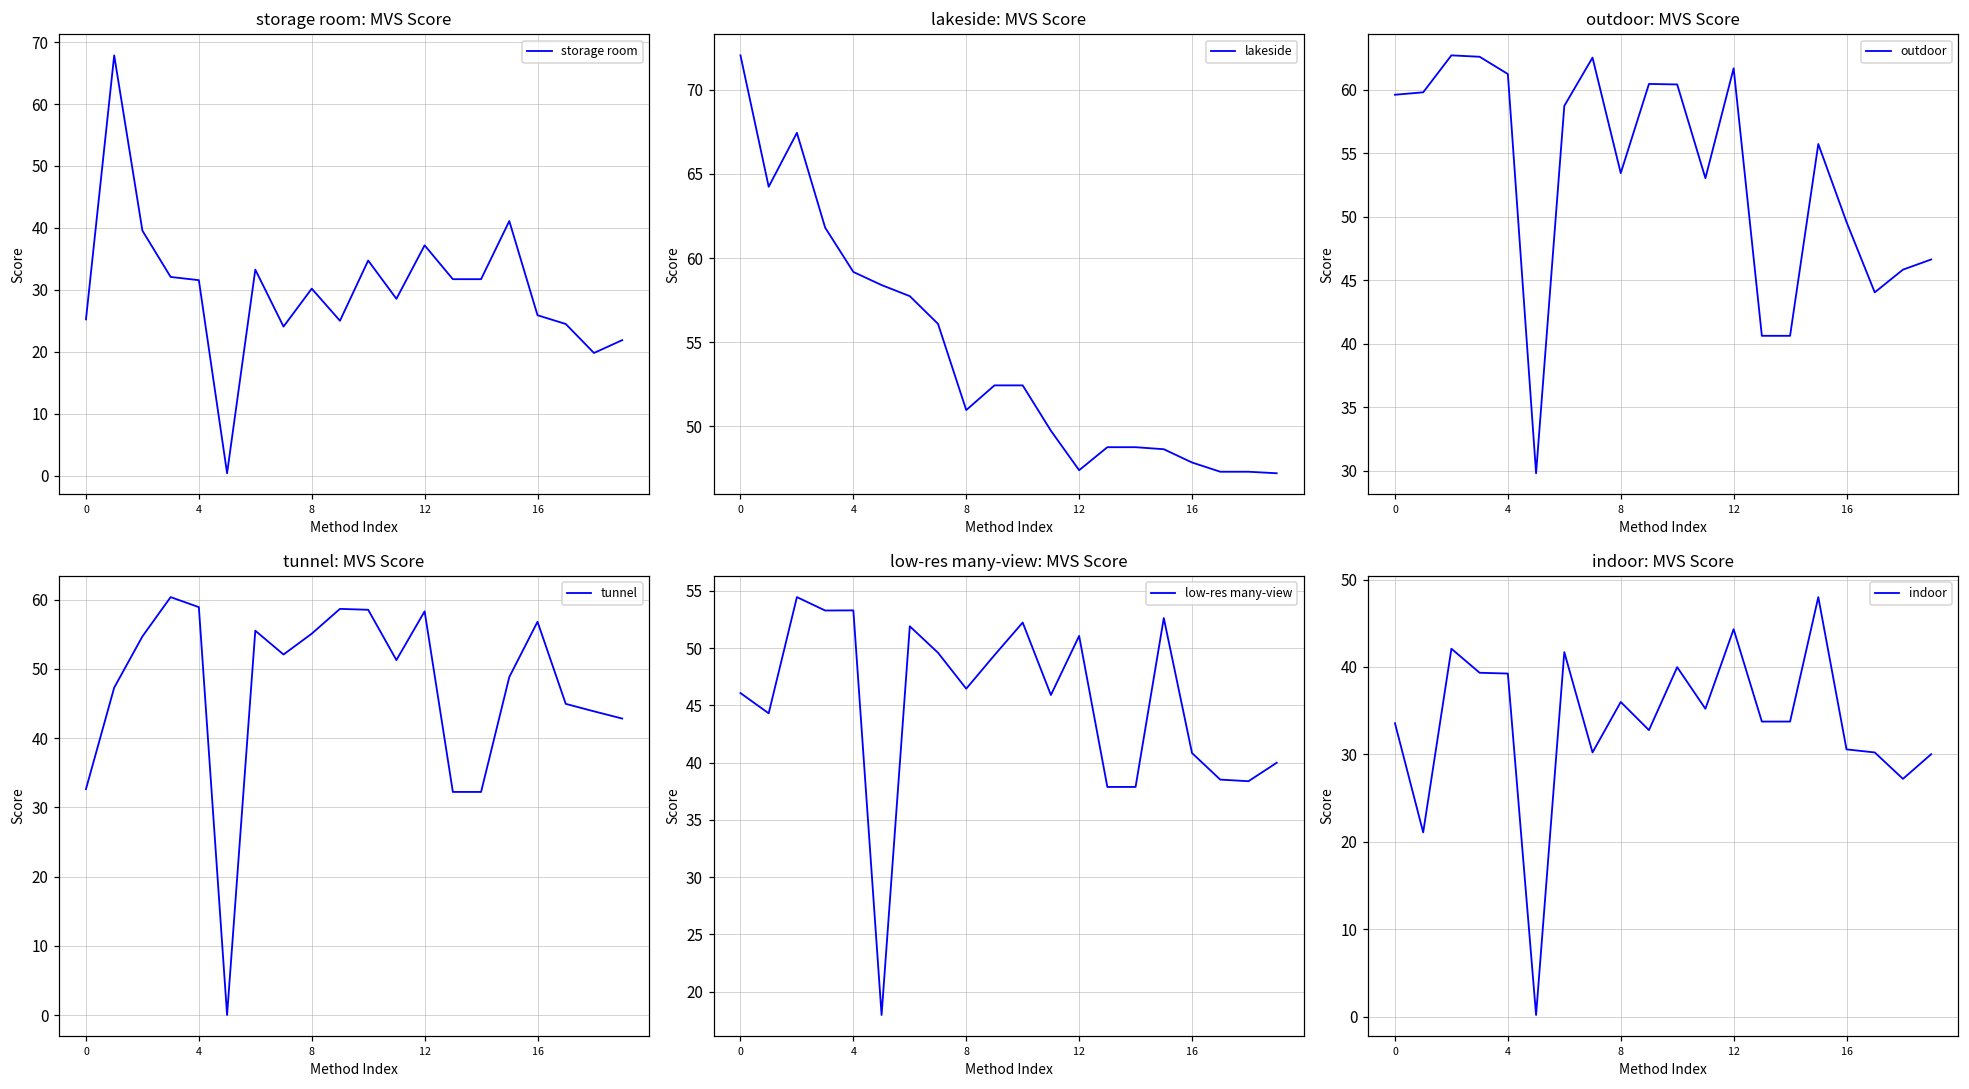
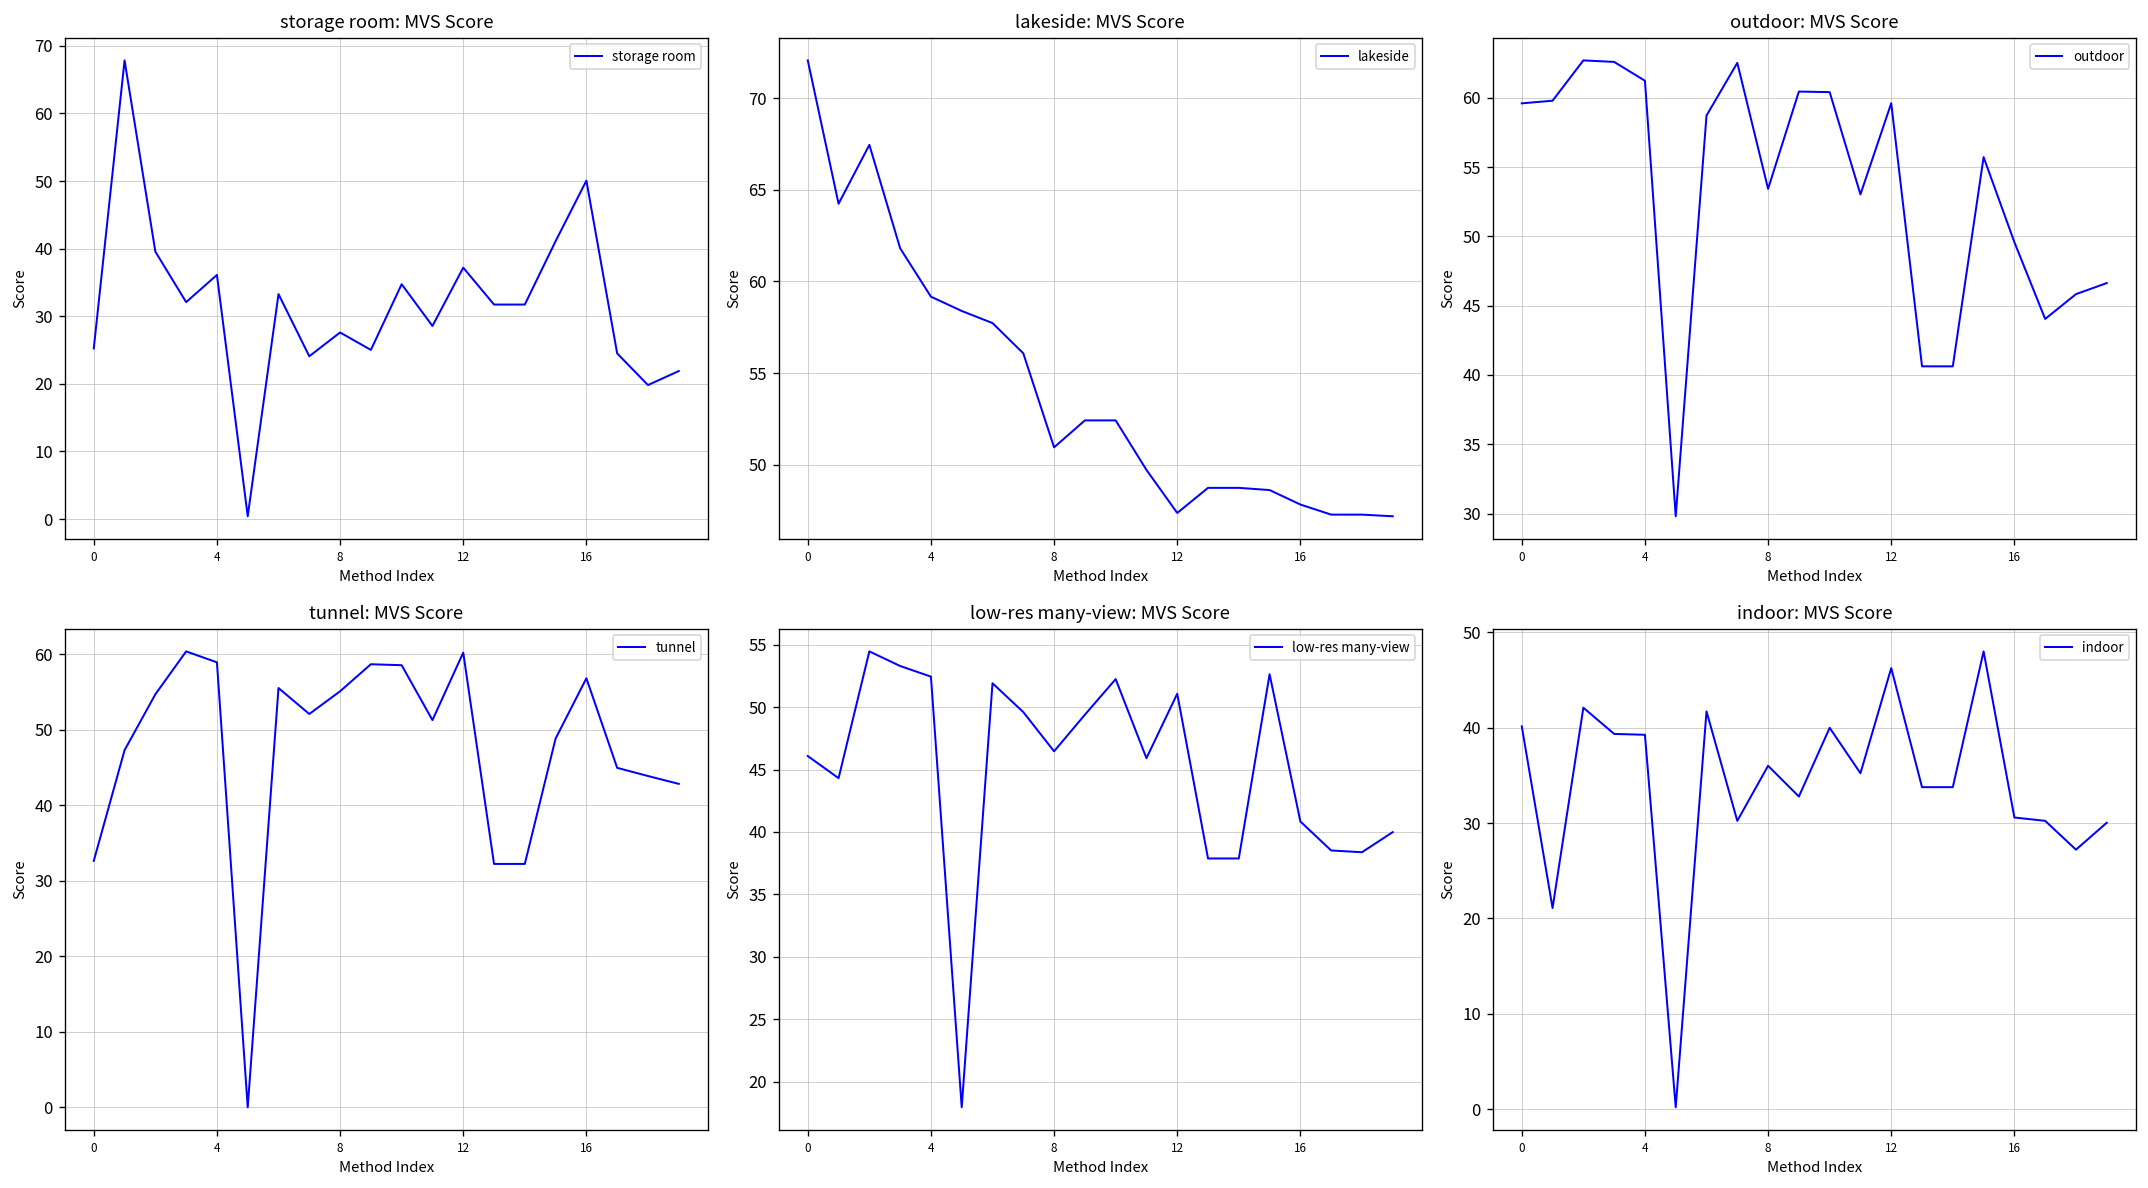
  {
    "storage room: MVS Score": {
      "0": 25,
-     "4": 32,
-     "8": 30,
+     "4": 36,
+     "8": 28,
      "12": 37,
-     "16": 26
+     "16": 50
    },
    "lakeside: MVS Score": {
      "0": 72.1,
      "4": 59.2,
      "8": 51.0,
      "12": 47.4,
      "16": 47.8
    },
    "outdoor: MVS Score": {
      "0": 59.6,
      "4": 61.2,
      "8": 53.4,
-     "12": 61.7,
+     "12": 59.6,
      "16": 49.6
    },
    "tunnel: MVS Score": {
      "0": 33,
      "4": 59,
      "8": 55,
-     "12": 58,
+     "12": 60,
      "16": 57
    },
    "low-res many-view: MVS Score": {
      "0": 46.1,
-     "4": 53.3,
+     "4": 52.4,
      "8": 46.5,
      "12": 51.1,
      "16": 40.8
    },
    "indoor: MVS Score": {
-     "0": 34,
+     "0": 40,
      "4": 39,
      "8": 36,
-     "12": 44,
+     "12": 46,
      "16": 31
    }
  }
